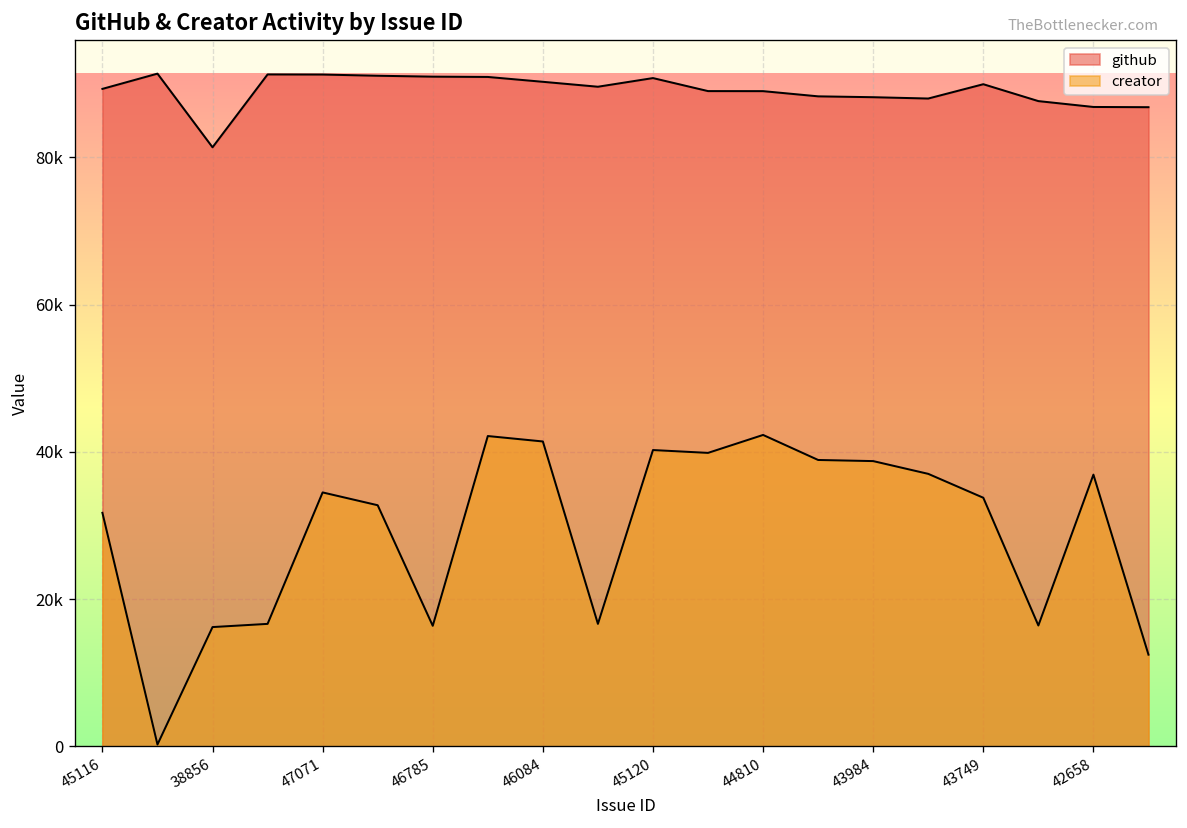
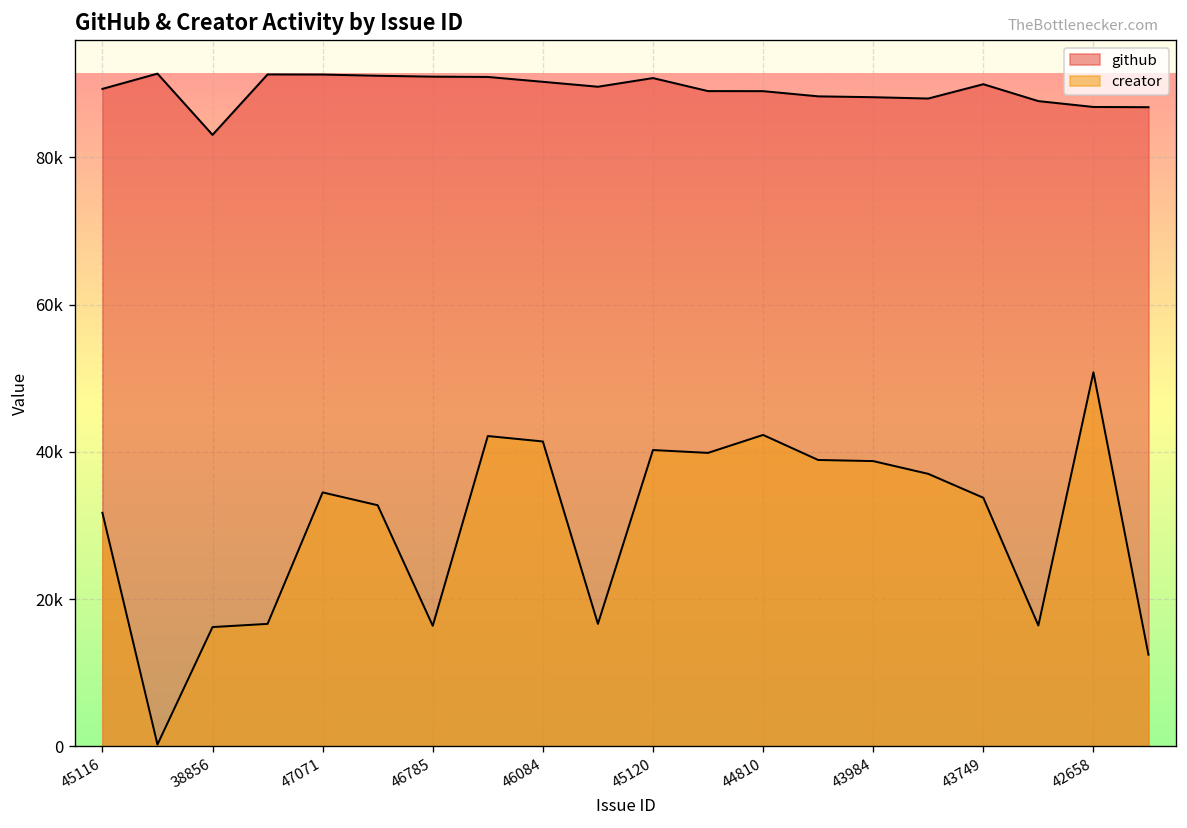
  {
    "github": {
      "45116": 89000,
-     "38856": 81000,
+     "38856": 83000,
      "47071": 91000,
      "46785": 91000,
      "46084": 90000,
      "45120": 91000,
      "44810": 89000,
      "43984": 88000,
      "43749": 90000,
      "42658": 87000
    },
    "creator": {
      "45116": 32000,
      "38856": 16000,
      "47071": 34000,
      "46785": 16000,
      "46084": 41000,
      "45120": 40000,
      "44810": 42000,
      "43984": 39000,
      "43749": 34000,
-     "42658": 37000
+     "42658": 51000
    }
  }
